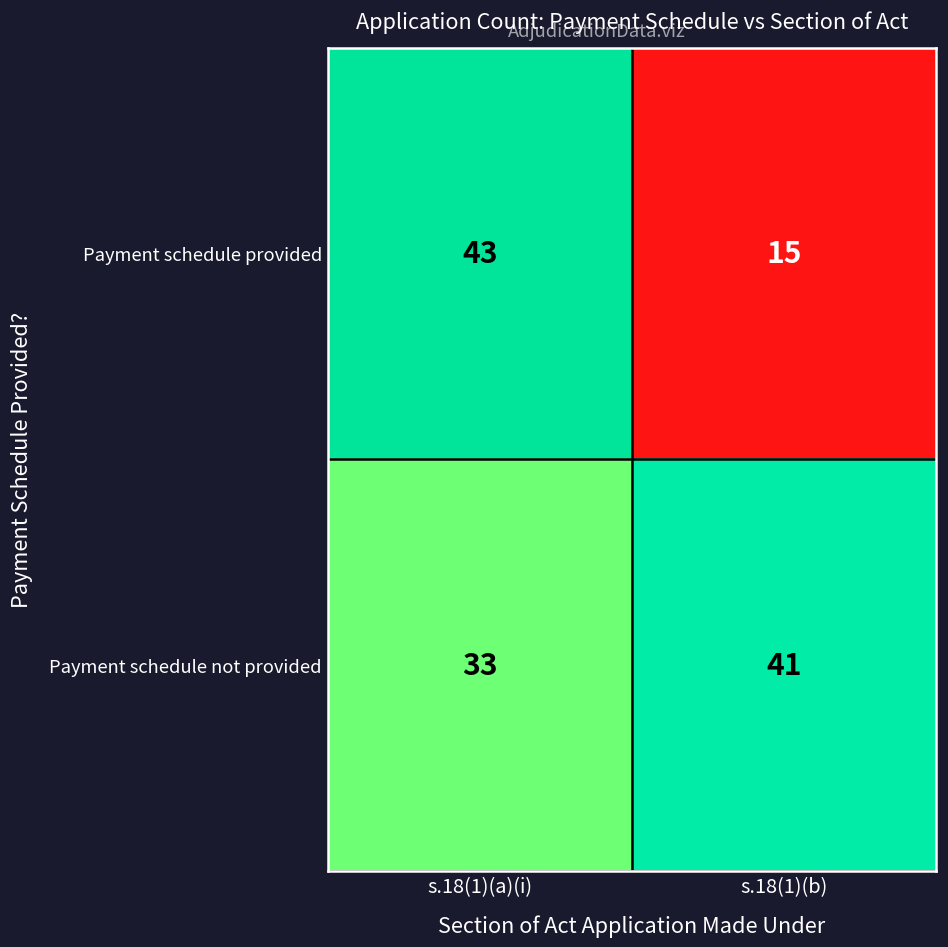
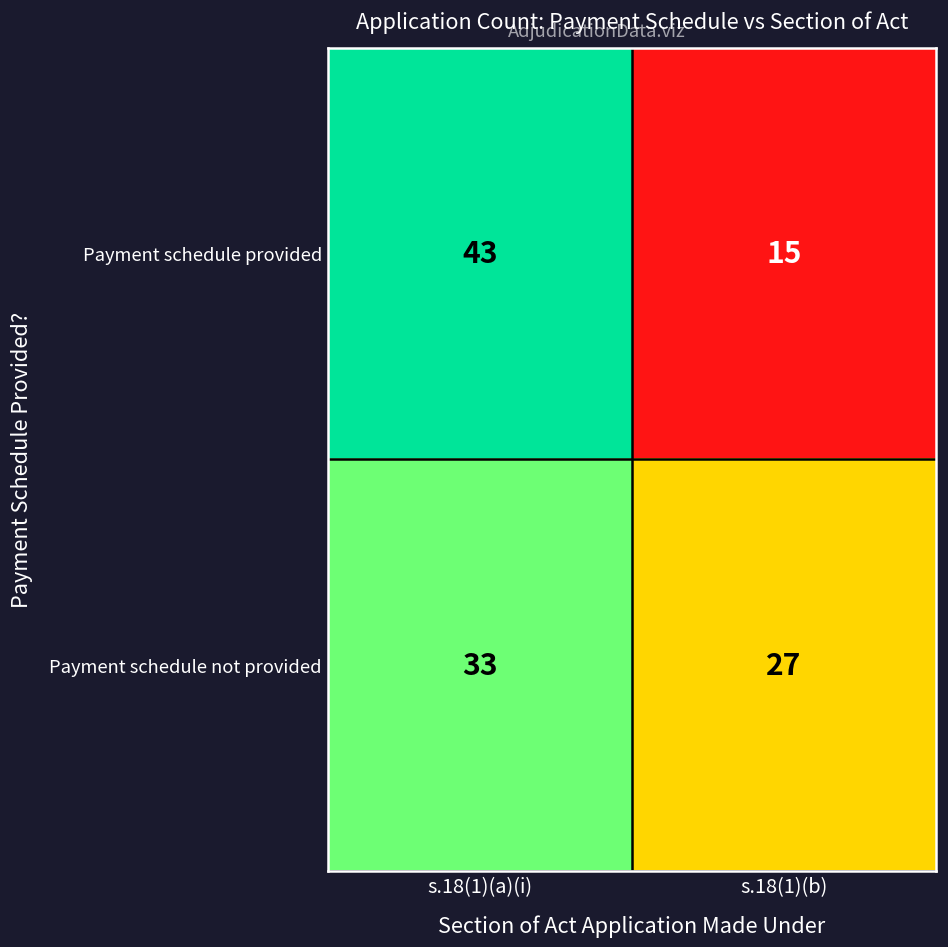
  {
    "Payment schedule provided": {
      "s.18(1)(a)(i)": 43,
      "s.18(1)(b)": 15
    },
    "Payment schedule not provided": {
      "s.18(1)(a)(i)": 33,
-     "s.18(1)(b)": 41
+     "s.18(1)(b)": 27
    }
  }
